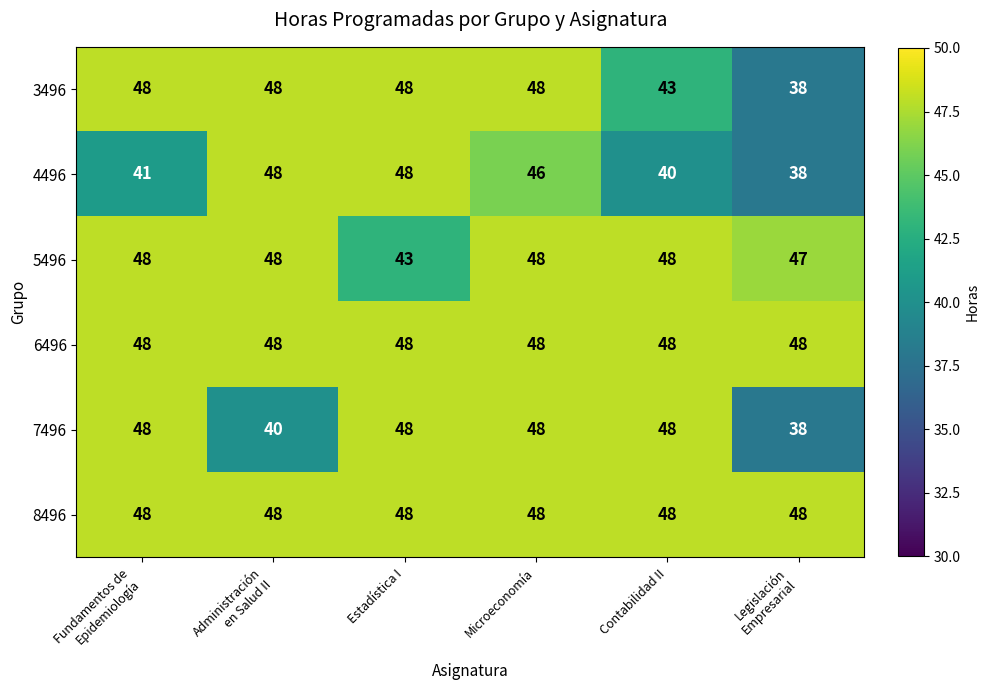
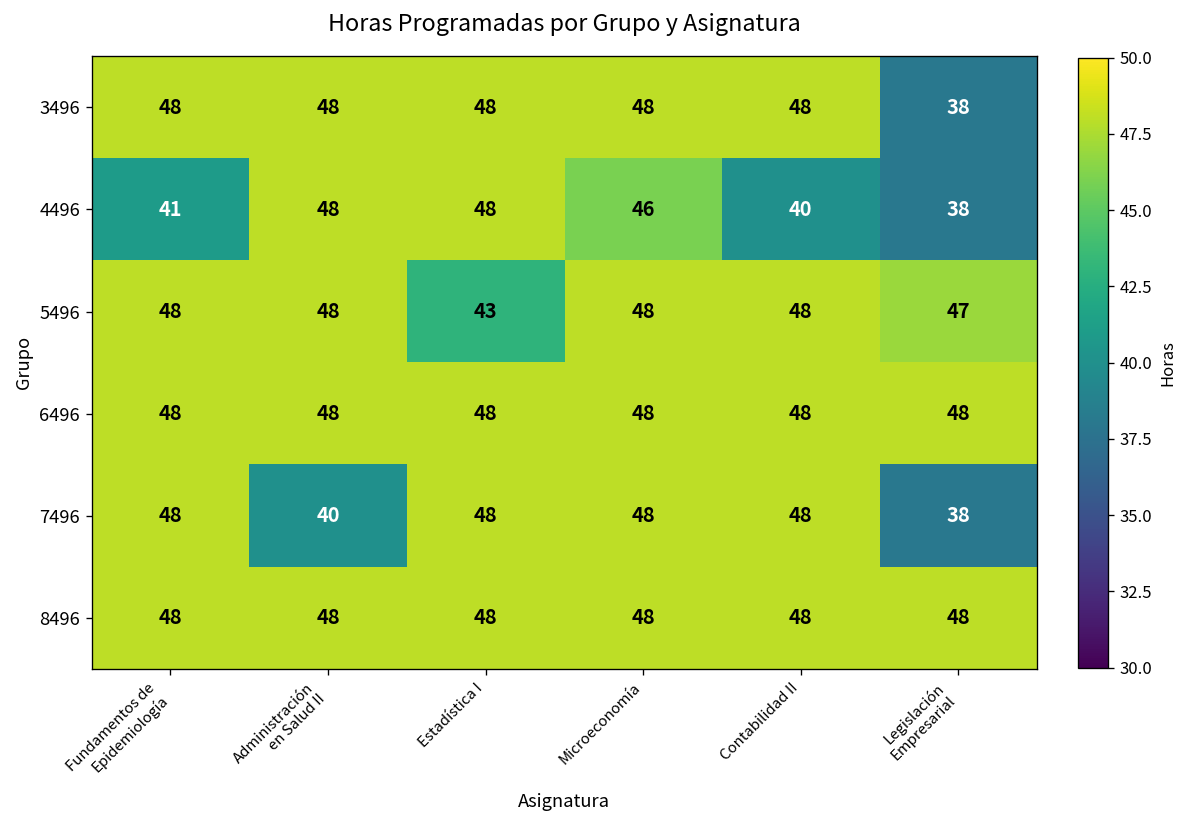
  {
    "3496": {
      "Fundamentos de Epidemiología": 48,
      "Administración en Salud II": 48,
      "Estadística I": 48,
      "Microeconomía": 48,
-     "Contabilidad II": 43,
+     "Contabilidad II": 48,
      "Legislación Empresarial": 38
    },
    "4496": {
      "Fundamentos de Epidemiología": 41,
      "Administración en Salud II": 48,
      "Estadística I": 48,
      "Microeconomía": 46,
      "Contabilidad II": 40,
      "Legislación Empresarial": 38
    },
    "5496": {
      "Fundamentos de Epidemiología": 48,
      "Administración en Salud II": 48,
      "Estadística I": 43,
      "Microeconomía": 48,
      "Contabilidad II": 48,
      "Legislación Empresarial": 47
    },
    "6496": {
      "Fundamentos de Epidemiología": 48,
      "Administración en Salud II": 48,
      "Estadística I": 48,
      "Microeconomía": 48,
      "Contabilidad II": 48,
      "Legislación Empresarial": 48
    },
    "7496": {
      "Fundamentos de Epidemiología": 48,
      "Administración en Salud II": 40,
      "Estadística I": 48,
      "Microeconomía": 48,
      "Contabilidad II": 48,
      "Legislación Empresarial": 38
    },
    "8496": {
      "Fundamentos de Epidemiología": 48,
      "Administración en Salud II": 48,
      "Estadística I": 48,
      "Microeconomía": 48,
      "Contabilidad II": 48,
      "Legislación Empresarial": 48
    }
  }
